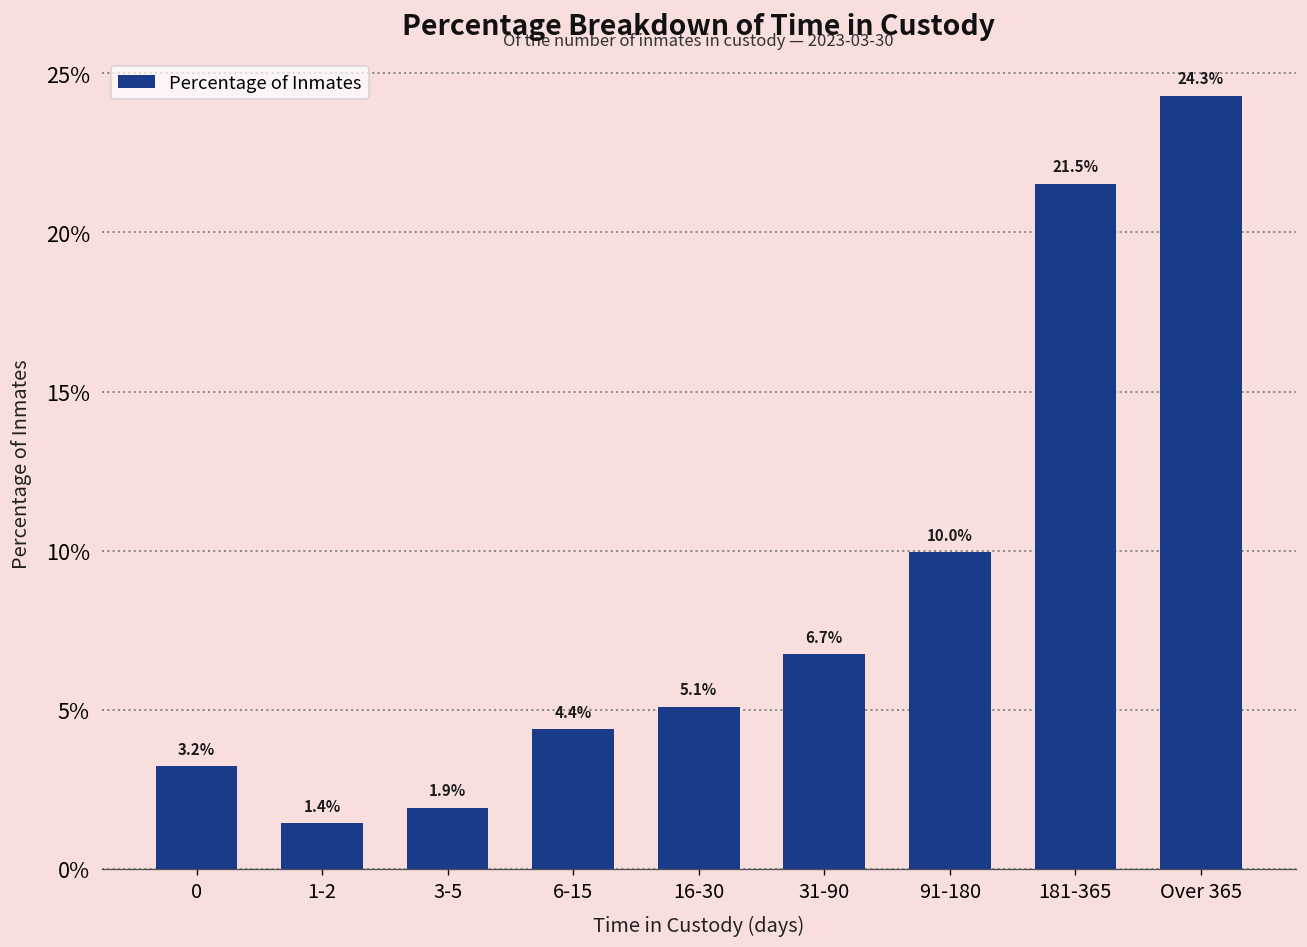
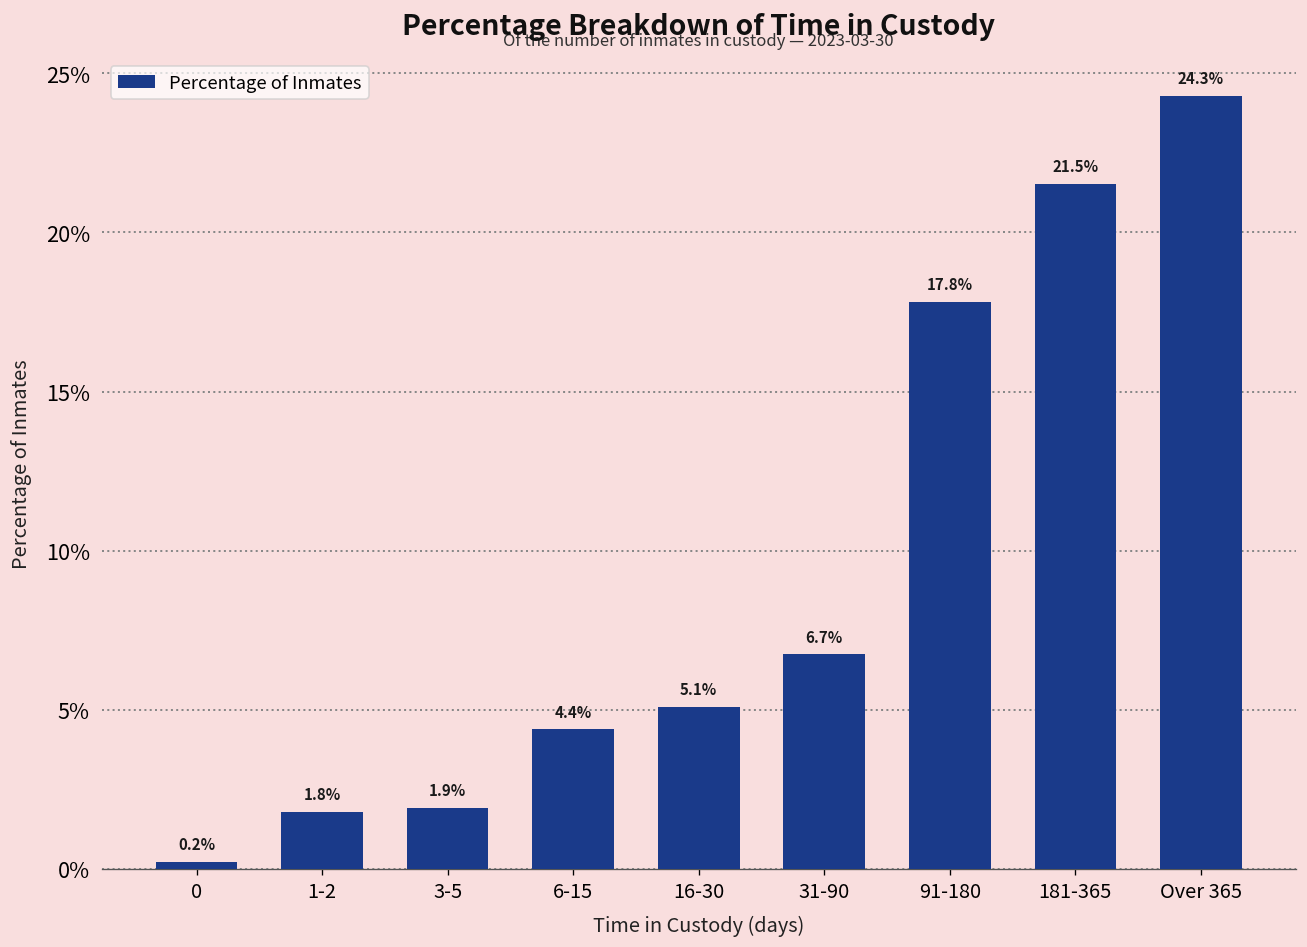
  {
-   "0": "3.2%",
-   "1-2": "1.4%",
+   "0": "0.2%",
+   "1-2": "1.8%",
    "3-5": "1.9%",
    "6-15": "4.4%",
    "16-30": "5.1%",
    "31-90": "6.7%",
-   "91-180": "10.0%",
+   "91-180": "17.8%",
    "181-365": "21.5%",
    "Over 365": "24.3%"
  }
